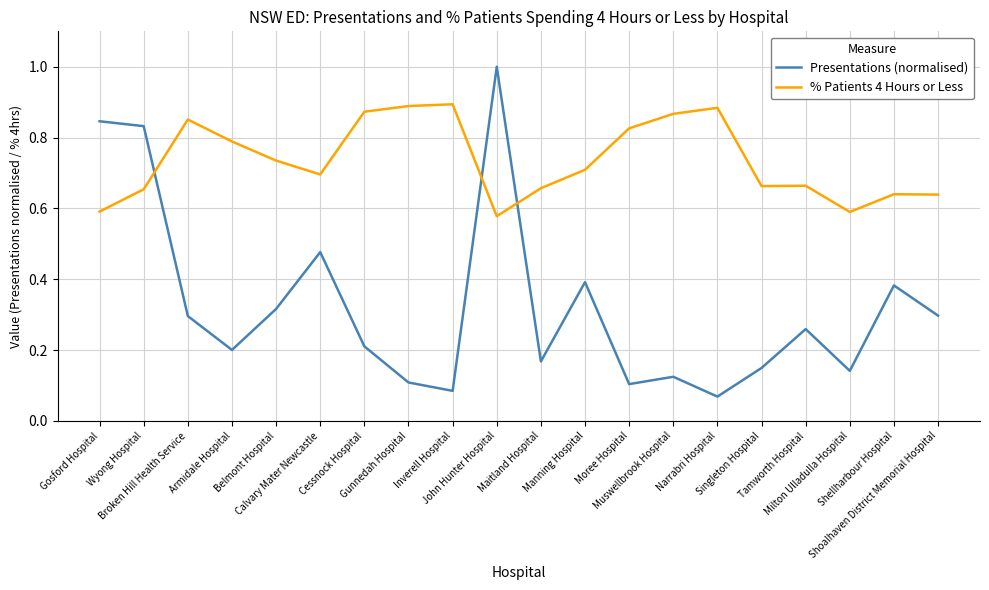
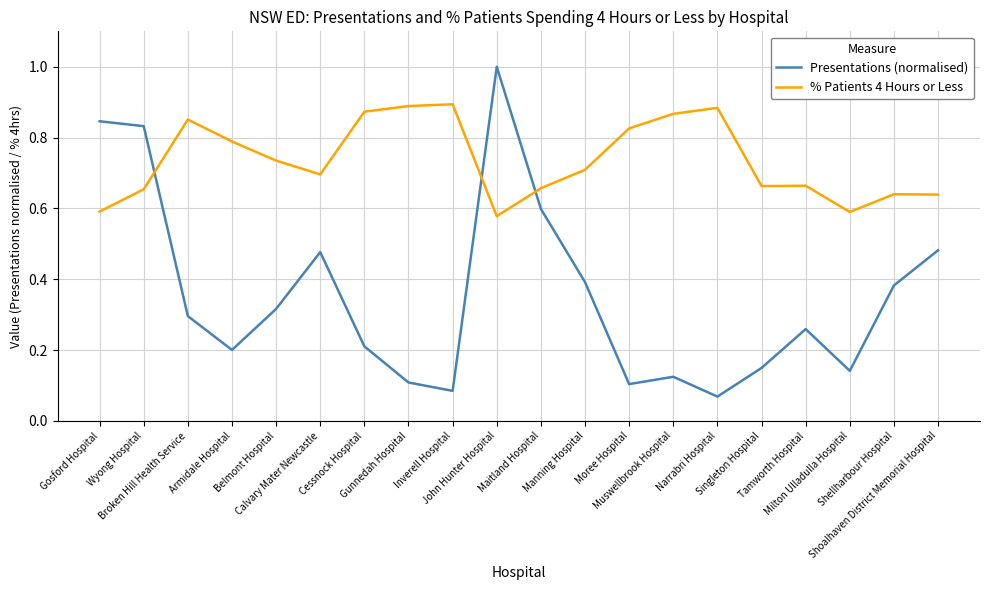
  {
    "Presentations (normalised)": {
      "Gosford Hospital": 0.85,
      "Wyong Hospital": 0.83,
      "Broken Hill Health Service": 0.30,
      "Armidale Hospital": 0.20,
      "Belmont Hospital": 0.32,
      "Calvary Mater Newcastle": 0.48,
      "Cessnock Hospital": 0.21,
      "Gunnedah Hospital": 0.11,
      "Inverell Hospital": 0.08,
      "John Hunter Hospital": 1.00,
-     "Maitland Hospital": 0.17,
+     "Maitland Hospital": 0.60,
      "Manning Hospital": 0.39,
      "Moree Hospital": 0.10,
      "Muswellbrook Hospital": 0.12,
      "Narrabri Hospital": 0.07,
      "Singleton Hospital": 0.15,
      "Tamworth Hospital": 0.26,
      "Milton Ulladulla Hospital": 0.14,
      "Shellharbour Hospital": 0.38,
-     "Shoalhaven District Memorial Hospital": 0.30
+     "Shoalhaven District Memorial Hospital": 0.48
    },
    "% Patients 4 Hours or Less": {
      "Gosford Hospital": 0.59,
      "Wyong Hospital": 0.65,
      "Broken Hill Health Service": 0.85,
      "Armidale Hospital": 0.79,
      "Belmont Hospital": 0.74,
      "Calvary Mater Newcastle": 0.70,
      "Cessnock Hospital": 0.87,
      "Gunnedah Hospital": 0.89,
      "Inverell Hospital": 0.89,
      "John Hunter Hospital": 0.58,
      "Maitland Hospital": 0.66,
      "Manning Hospital": 0.71,
      "Moree Hospital": 0.83,
      "Muswellbrook Hospital": 0.87,
      "Narrabri Hospital": 0.88,
      "Singleton Hospital": 0.66,
      "Tamworth Hospital": 0.66,
      "Milton Ulladulla Hospital": 0.59,
      "Shellharbour Hospital": 0.64,
      "Shoalhaven District Memorial Hospital": 0.64
    }
  }
